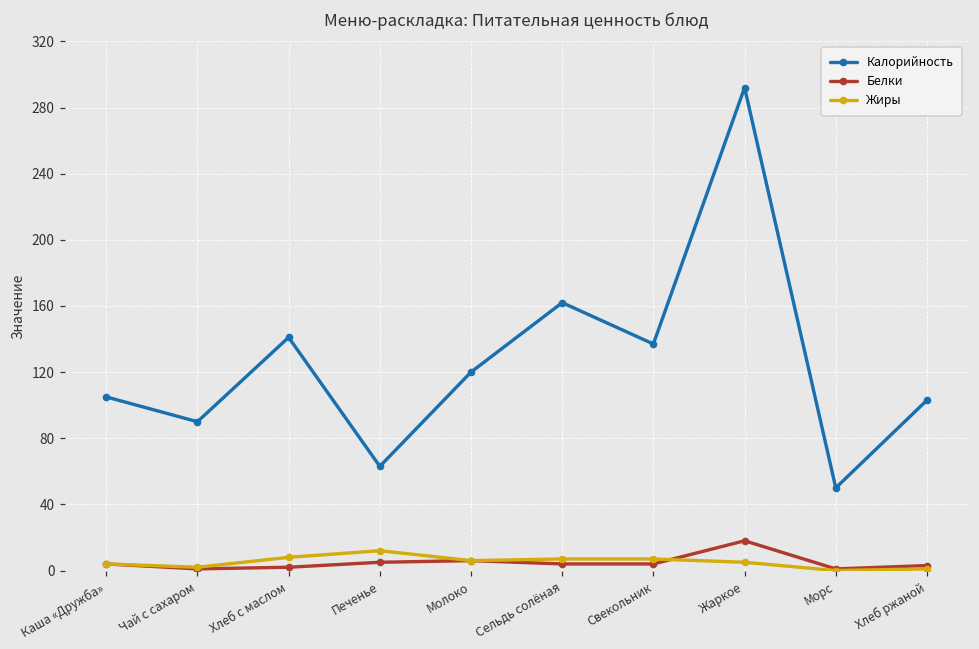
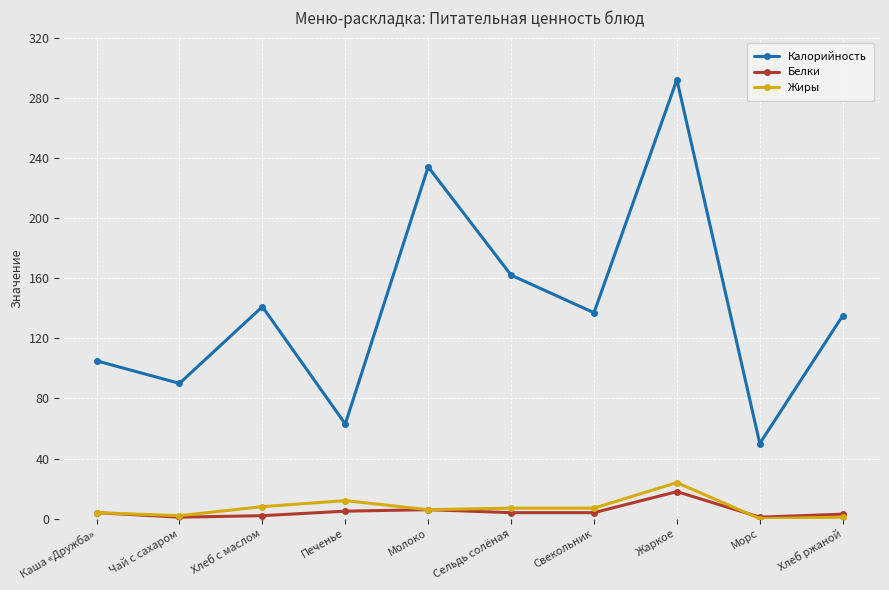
  {
    "Калорийность": {
      "Каша «Дружба»": 105,
      "Чай с сахаром": 90,
      "Хлеб с маслом": 141,
      "Печенье": 63,
-     "Молоко": 120,
+     "Молоко": 234,
      "Сельдь солёная": 162,
      "Свекольник": 137,
      "Жаркое": 292,
      "Морс": 50,
-     "Хлеб ржаной": 103
+     "Хлеб ржаной": 135
    },
    "Белки": {
      "Хлеб с маслом": 2,
      "Печенье": 5,
      "Сельдь солёная": 4,
      "Свекольник": 4,
      "Жаркое": 18,
      "Хлеб ржаной": 3
    },
    "Жиры": {
      "Хлеб с маслом": 8,
      "Печенье": 12,
      "Сельдь солёная": 7,
      "Свекольник": 7,
-     "Жаркое": 5,
+     "Жаркое": 24,
      "Хлеб ржаной": 1
    }
  }
